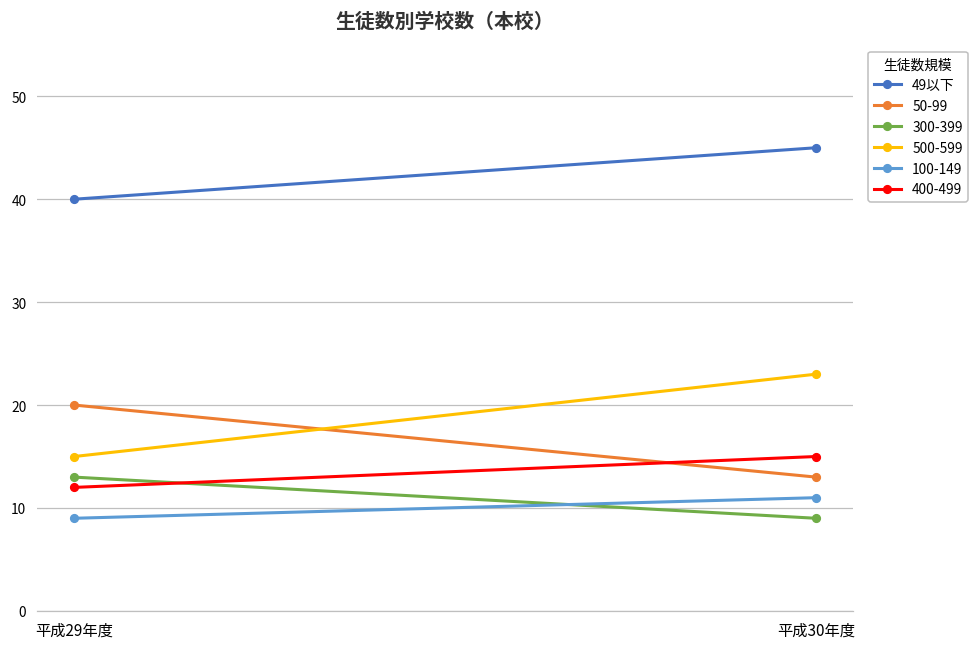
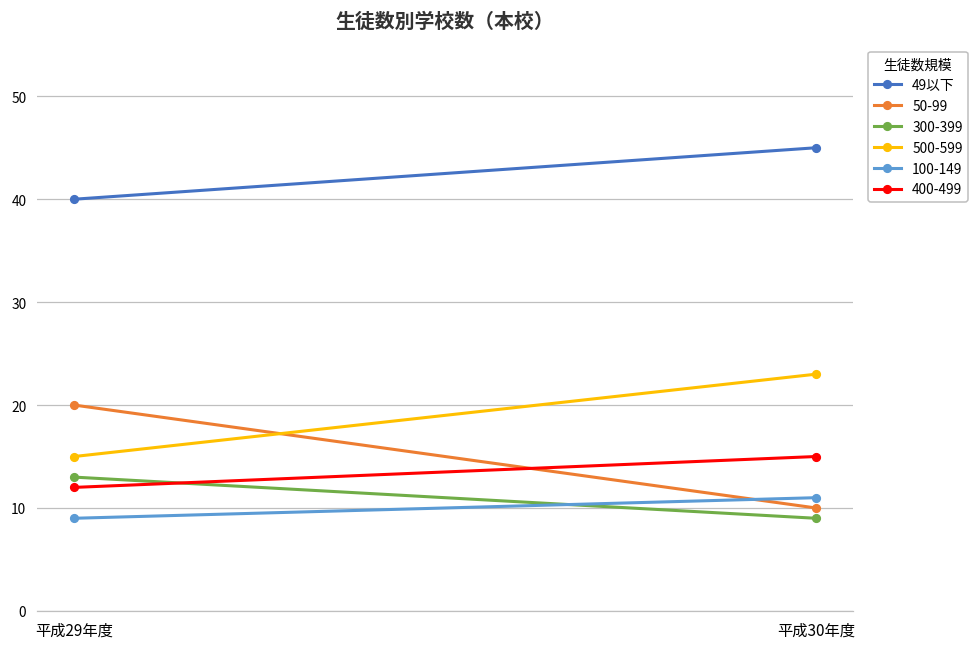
  {
    "50-99": {
      "平成29年度": 20,
-     "平成30年度": 13
+     "平成30年度": 10
    },
    "300-399": {
      "平成29年度": 13,
      "平成30年度": 9
    },
    "500-599": {
      "平成29年度": 15,
      "平成30年度": 23
    },
    "400-499": {
      "平成29年度": 12,
      "平成30年度": 15
    }
  }
